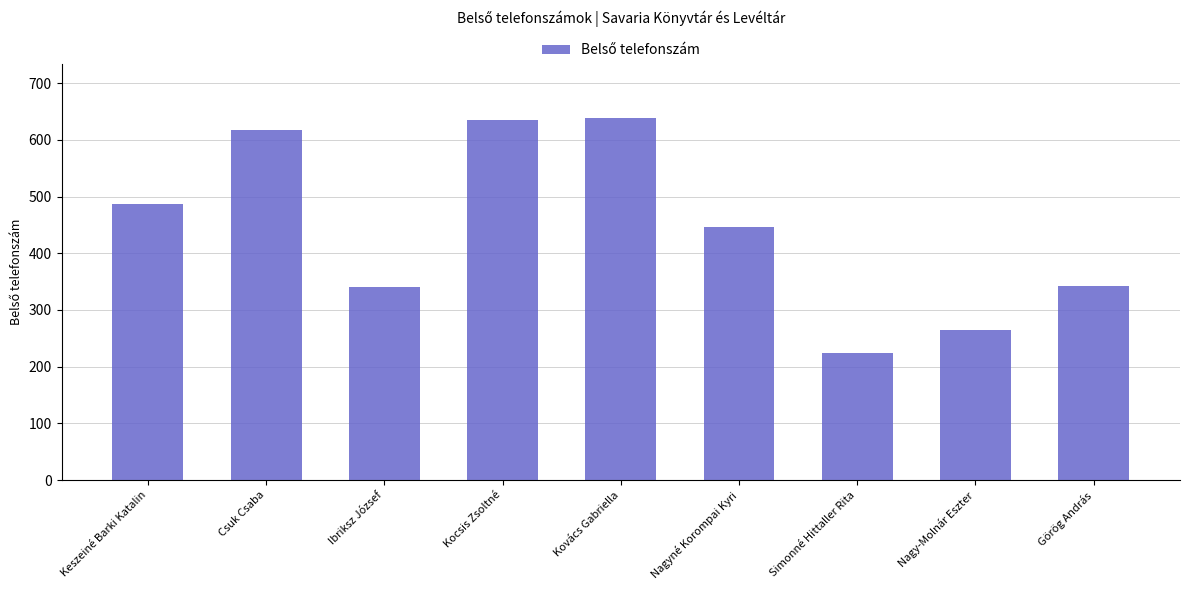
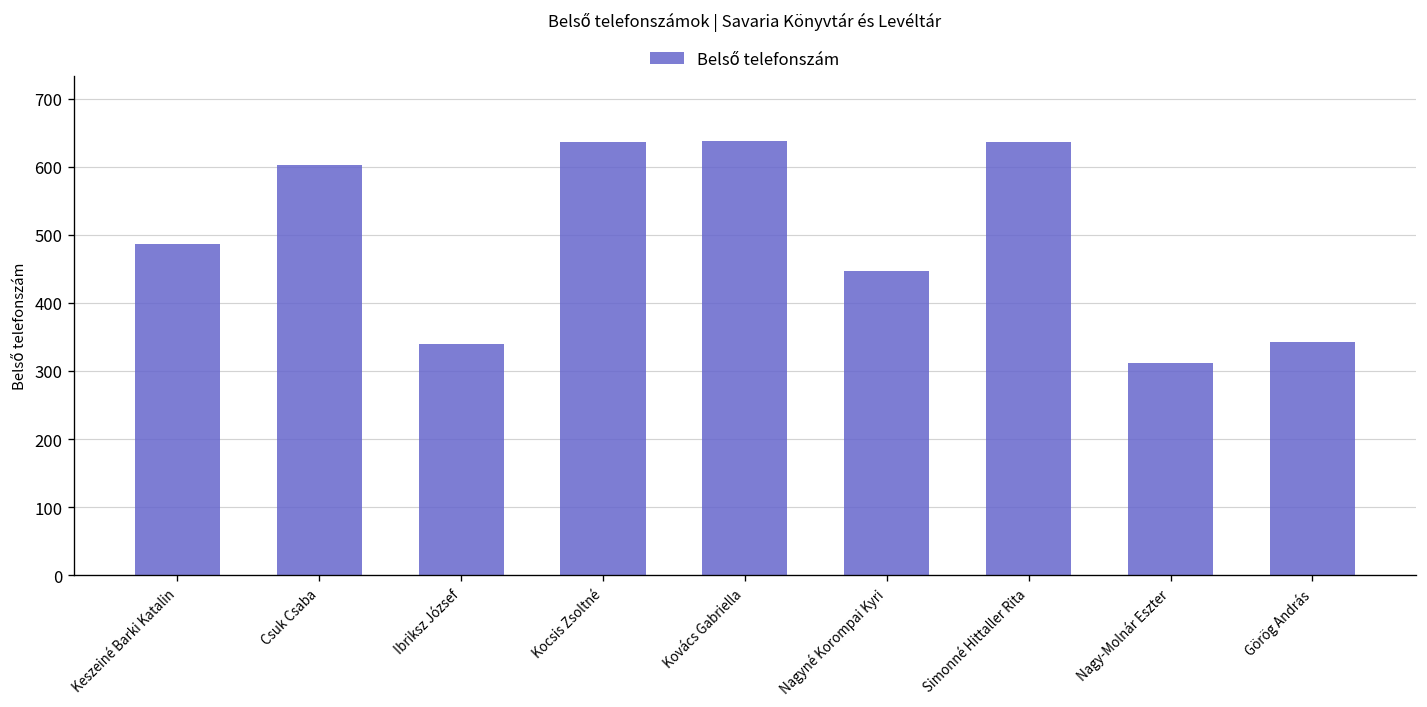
  {
    "Keszeiné Barki Katalin": 490,
-   "Csuk Csaba": 620,
+   "Csuk Csaba": 600,
    "Ibriksz József": 340,
    "Kocsis Zsoltné": 640,
    "Kovács Gabriella": 640,
    "Nagyné Korompai Kyri": 450,
-   "Simonné Hittaller Rita": 230,
-   "Nagy-Molnár Eszter": 270,
+   "Simonné Hittaller Rita": 640,
+   "Nagy-Molnár Eszter": 310,
    "Görög András": 340
  }
